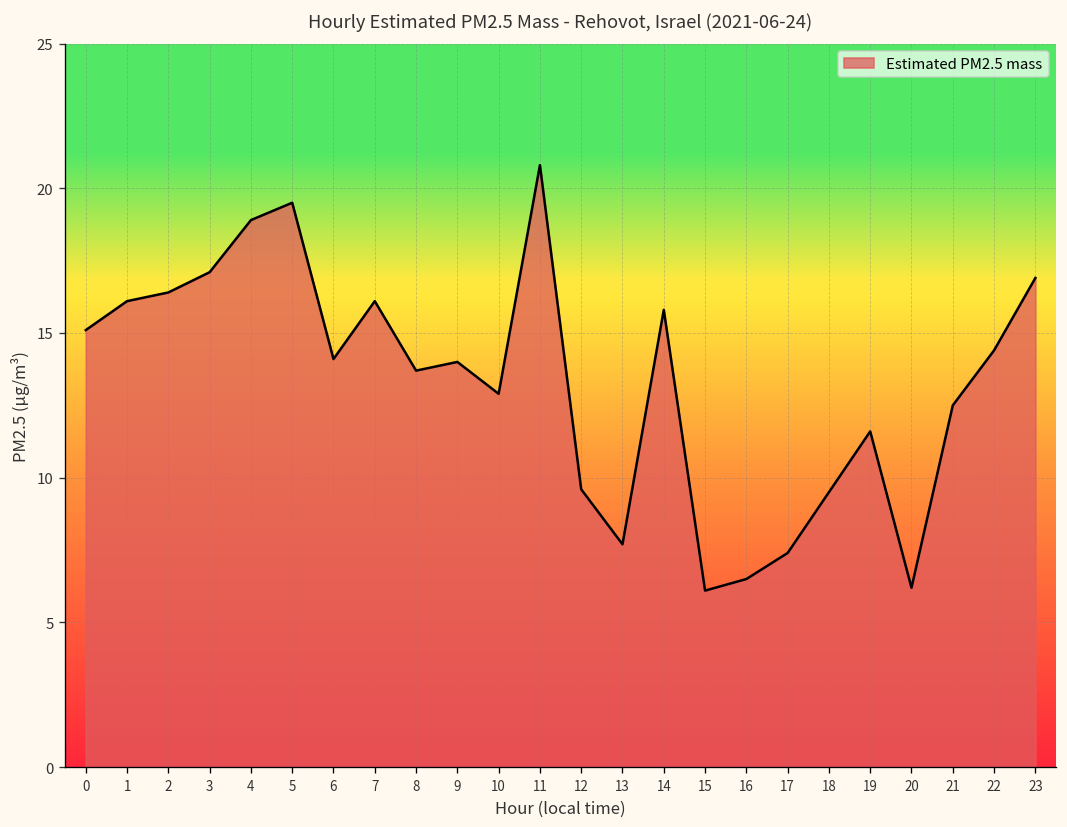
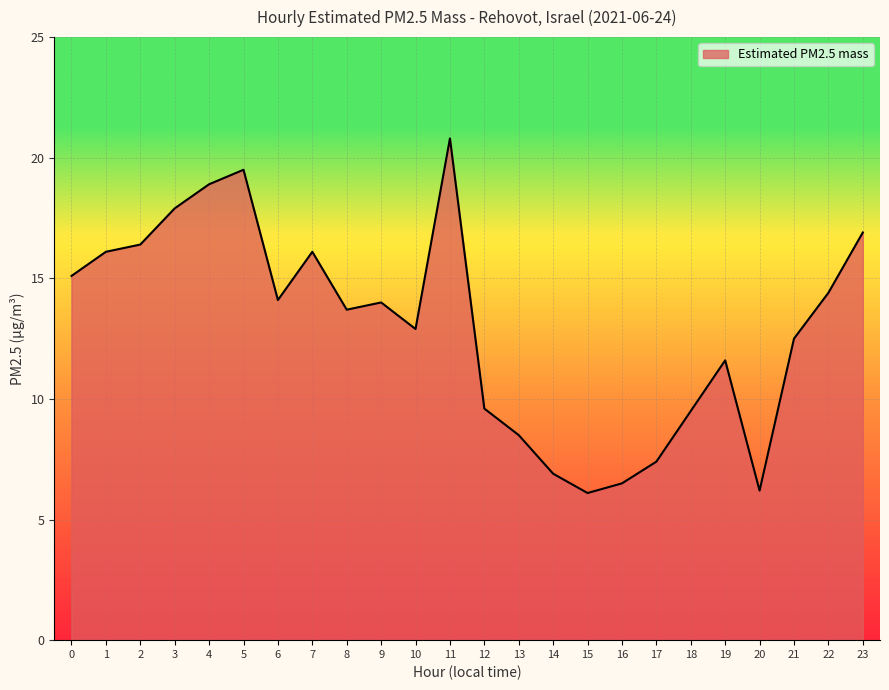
  {
    "0": 15.1,
    "1": 16.1,
    "2": 16.4,
-   "3": 17.1,
+   "3": 17.9,
    "4": 18.9,
    "5": 19.5,
    "6": 14.1,
    "7": 16.1,
    "8": 13.7,
    "9": 14.0,
    "10": 12.9,
    "11": 20.8,
    "12": 9.6,
-   "13": 7.7,
-   "14": 15.8,
+   "13": 8.5,
+   "14": 6.9,
    "15": 6.1,
    "16": 6.5,
    "17": 7.4,
    "18": 9.5,
    "19": 11.6,
    "20": 6.2,
    "21": 12.5,
    "22": 14.4,
    "23": 16.9
  }
